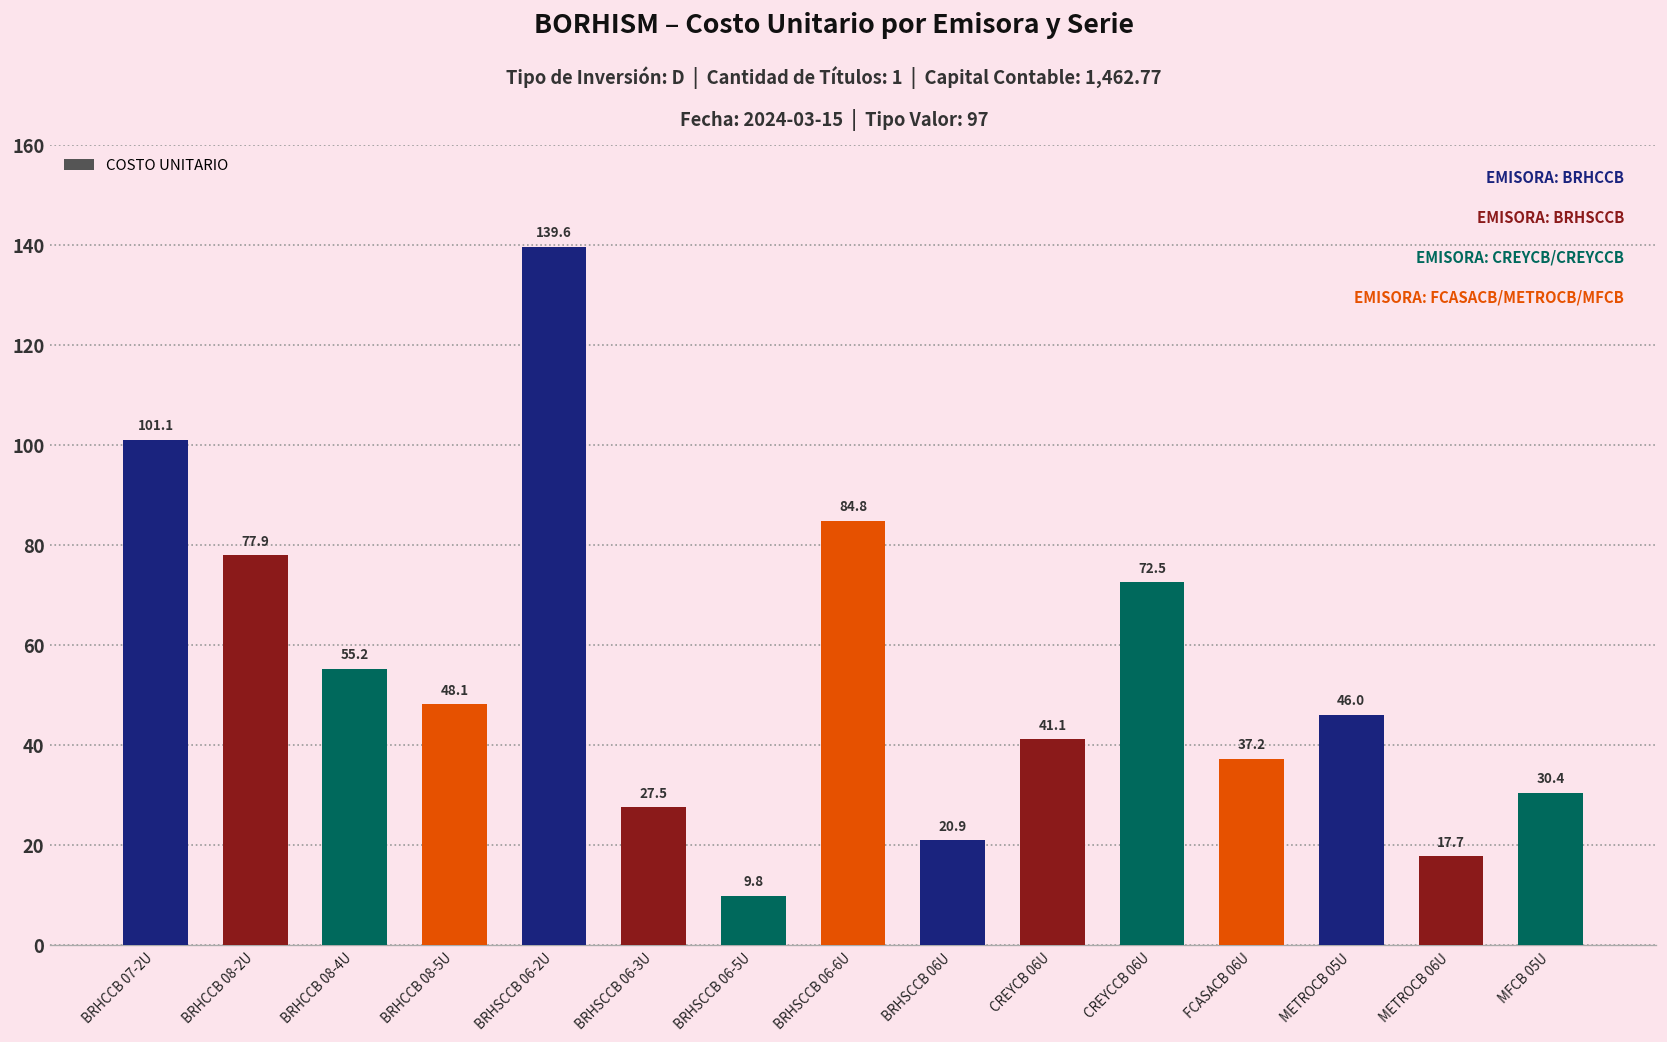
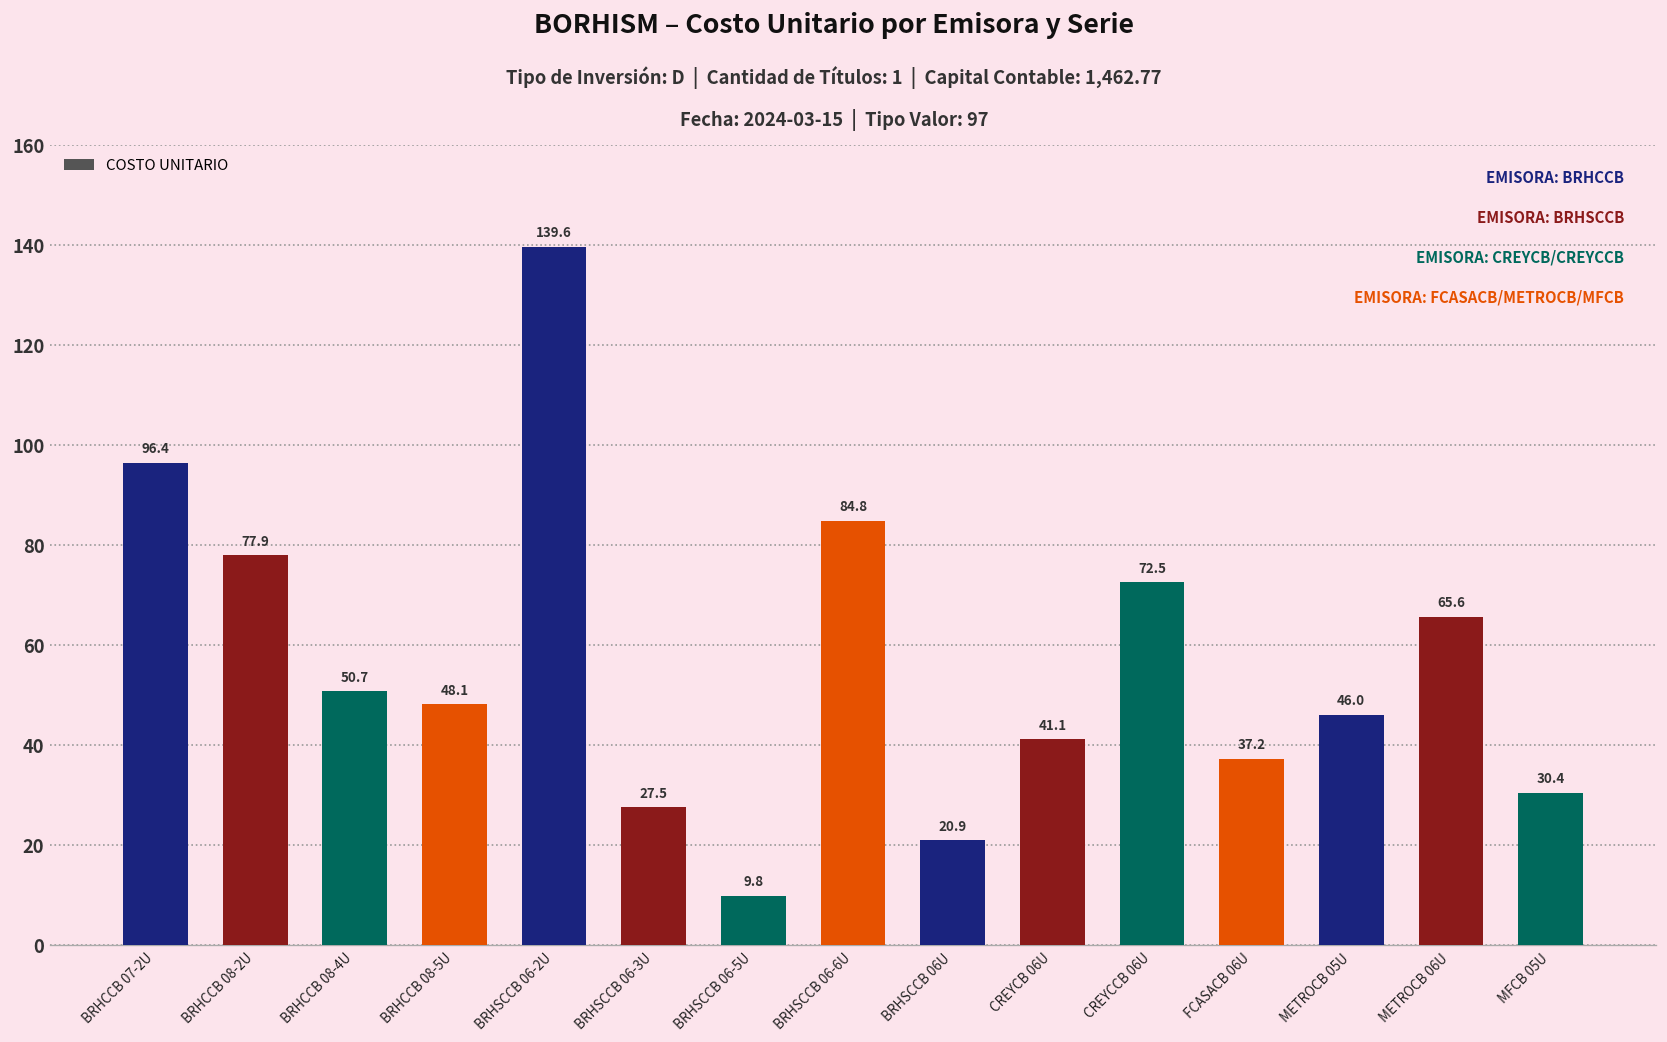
  {
-   "BRHCCB 07-2U": 101.1,
+   "BRHCCB 07-2U": 96.4,
    "BRHCCB 08-2U": 77.9,
-   "BRHCCB 08-4U": 55.2,
+   "BRHCCB 08-4U": 50.7,
    "BRHCCB 08-5U": 48.1,
    "BRHSCCB 06-2U": 139.6,
    "BRHSCCB 06-3U": 27.5,
    "BRHSCCB 06-5U": 9.8,
    "BRHSCCB 06-6U": 84.8,
    "BRHSCCB 06U": 20.9,
    "CREYCB 06U": 41.1,
    "CREYCCB 06U": 72.5,
    "FCASACB 06U": 37.2,
    "METROCB 05U": 46.0,
-   "METROCB 06U": 17.7,
+   "METROCB 06U": 65.6,
    "MFCB 05U": 30.4
  }
